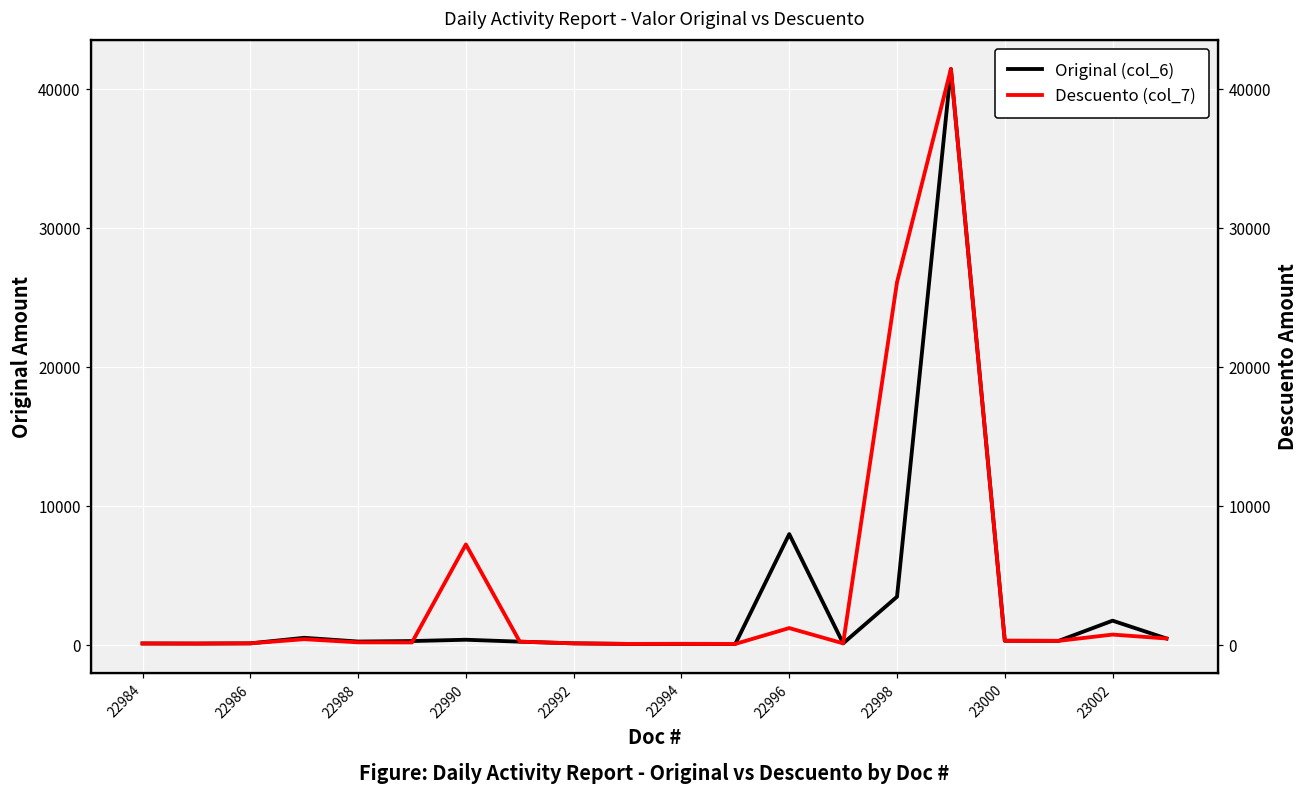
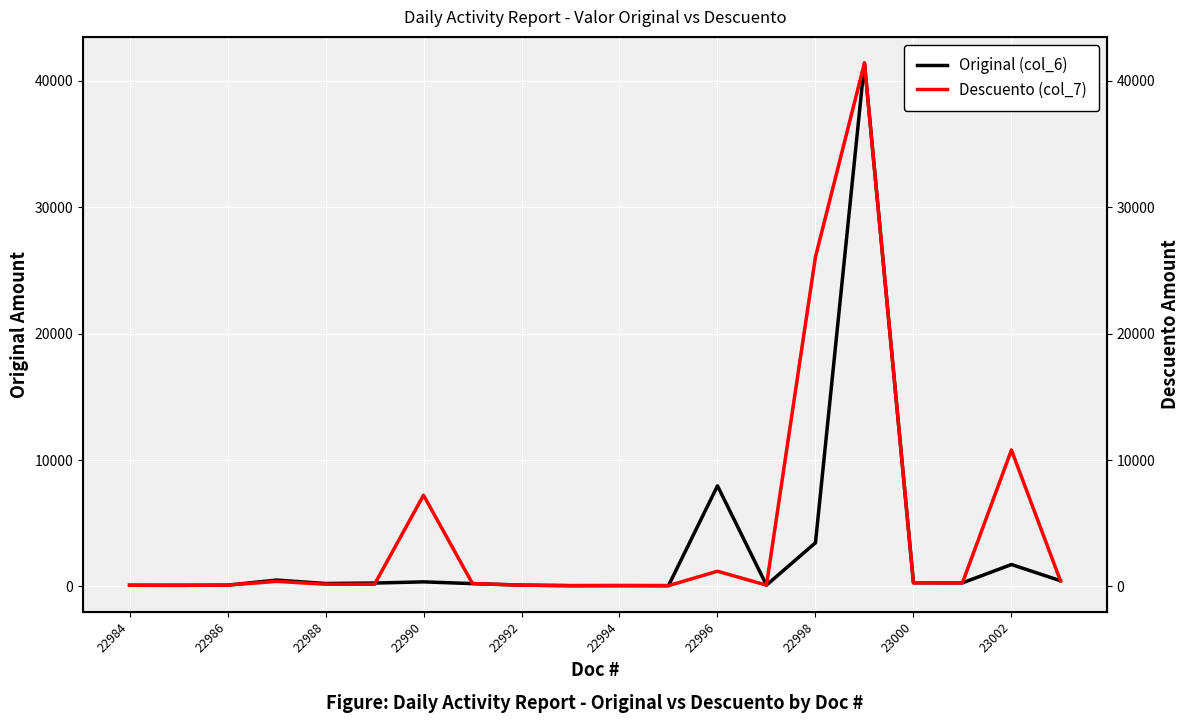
  {
    "Original (col_6)": {
      "22984": 100,
      "22986": 100,
      "22988": 200,
      "22990": 400,
      "22992": 100,
      "22994": 100,
      "22996": 8000,
      "22998": 3500,
      "23000": 300,
      "23002": 1700
    },
    "Descuento (col_7)": {
      "22984": 100,
      "22986": 100,
      "22988": 200,
      "22990": 7200,
      "22992": 100,
      "22994": 100,
      "22996": 1200,
      "22998": 26100,
      "23000": 300,
-     "23002": 700
+     "23002": 10800
    }
  }
